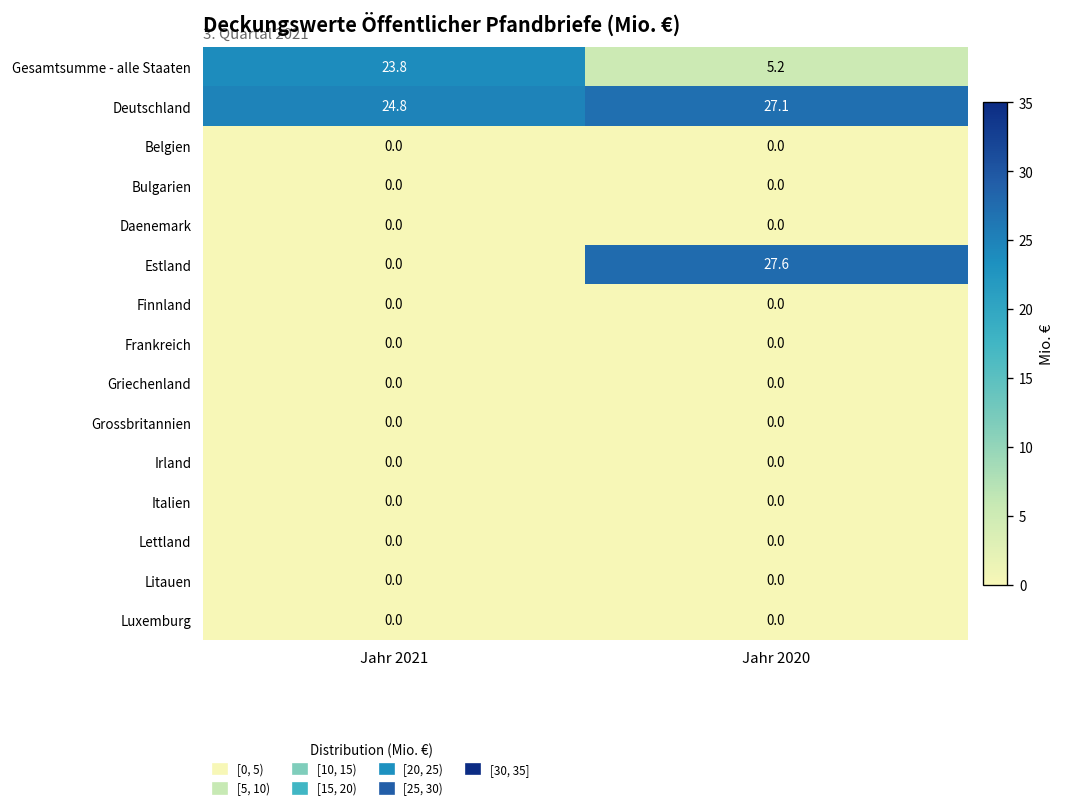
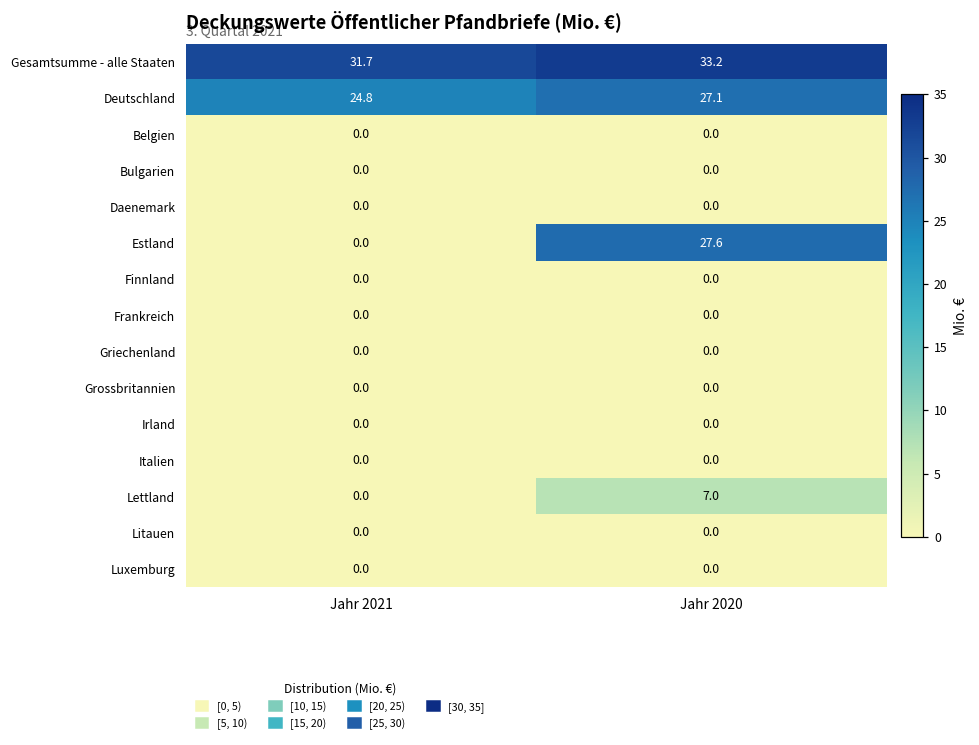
  {
    "Gesamtsumme - alle Staaten": {
-     "Jahr 2021": 23.8,
-     "Jahr 2020": 5.2
+     "Jahr 2021": 31.7,
+     "Jahr 2020": 33.2
    },
    "Deutschland": {
      "Jahr 2021": 24.8,
      "Jahr 2020": 27.1
    },
    "Belgien": {
      "Jahr 2021": 0.0,
      "Jahr 2020": 0.0
    },
    "Bulgarien": {
      "Jahr 2021": 0.0,
      "Jahr 2020": 0.0
    },
    "Daenemark": {
      "Jahr 2021": 0.0,
      "Jahr 2020": 0.0
    },
    "Estland": {
      "Jahr 2021": 0.0,
      "Jahr 2020": 27.6
    },
    "Finnland": {
      "Jahr 2021": 0.0,
      "Jahr 2020": 0.0
    },
    "Frankreich": {
      "Jahr 2021": 0.0,
      "Jahr 2020": 0.0
    },
    "Griechenland": {
      "Jahr 2021": 0.0,
      "Jahr 2020": 0.0
    },
    "Grossbritannien": {
      "Jahr 2021": 0.0,
      "Jahr 2020": 0.0
    },
    "Irland": {
      "Jahr 2021": 0.0,
      "Jahr 2020": 0.0
    },
    "Italien": {
      "Jahr 2021": 0.0,
      "Jahr 2020": 0.0
    },
    "Lettland": {
      "Jahr 2021": 0.0,
-     "Jahr 2020": 0.0
+     "Jahr 2020": 7.0
    },
    "Litauen": {
      "Jahr 2021": 0.0,
      "Jahr 2020": 0.0
    },
    "Luxemburg": {
      "Jahr 2021": 0.0,
      "Jahr 2020": 0.0
    }
  }
